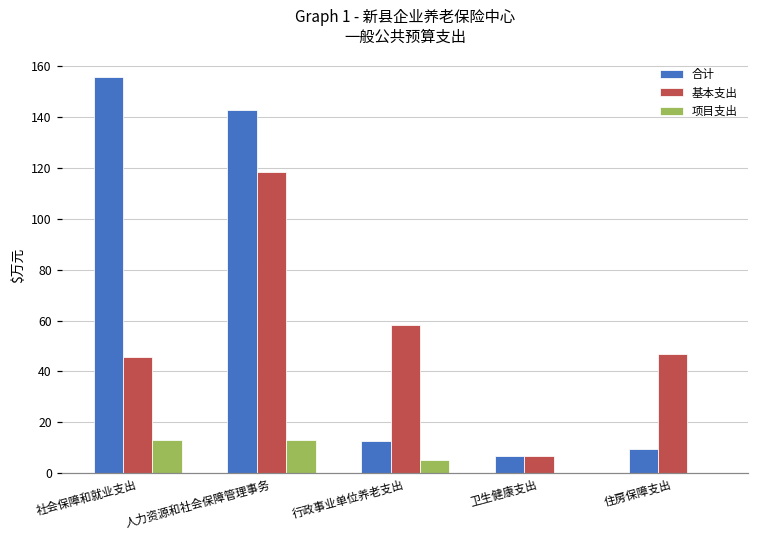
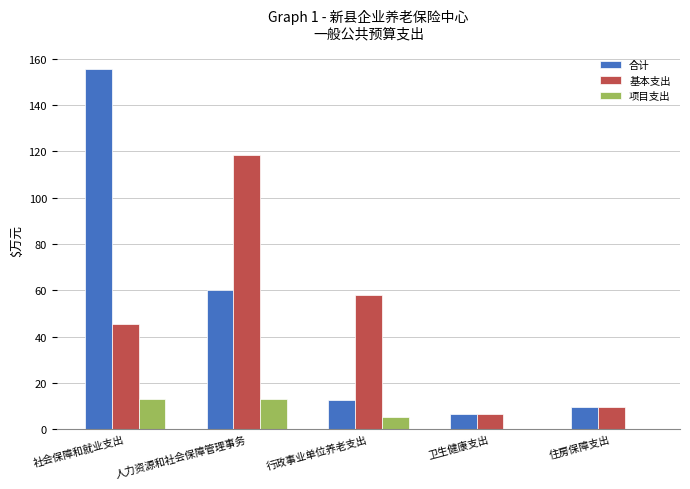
  {
    "合计": {
      "社会保障和就业支出": 156,
-     "人力资源和社会保障管理事务": 143,
+     "人力资源和社会保障管理事务": 60,
      "行政事业单位养老支出": 13,
      "卫生健康支出": 7,
      "住房保障支出": 10
    },
    "基本支出": {
      "社会保障和就业支出": 46,
      "人力资源和社会保障管理事务": 118,
      "行政事业单位养老支出": 58,
      "卫生健康支出": 7,
-     "住房保障支出": 47
+     "住房保障支出": 10
    },
    "项目支出": {
      "社会保障和就业支出": 13,
      "人力资源和社会保障管理事务": 13,
      "行政事业单位养老支出": 5,
      "卫生健康支出": 0,
      "住房保障支出": 0
    }
  }
